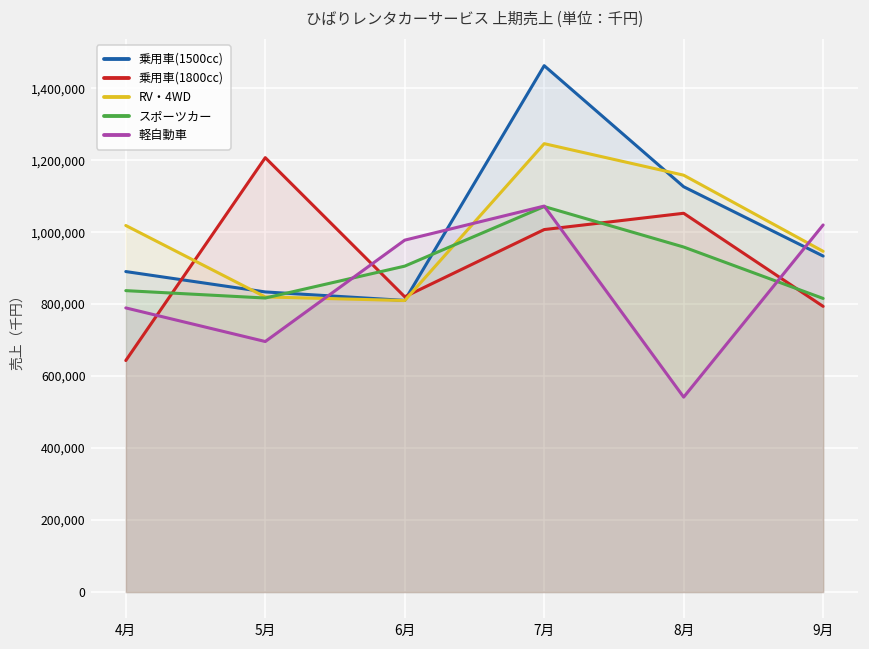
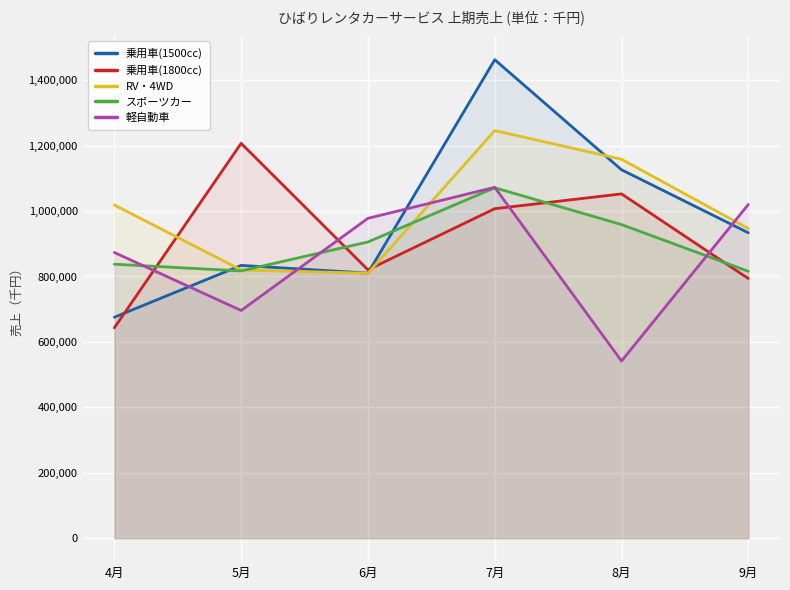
  {
    "乗用車(1500cc)": {
-     "4月": "890,000",
+     "4月": "680,000",
      "5月": "830,000",
      "7月": "1,460,000",
      "8月": "1,130,000",
      "9月": "930,000"
    },
    "乗用車(1800cc)": {
      "4月": "640,000",
      "5月": "1,210,000",
      "6月": "820,000",
      "7月": "1,010,000",
      "8月": "1,050,000",
      "9月": "790,000"
    },
    "RV・4WD": {
      "4月": "1,020,000",
      "7月": "1,250,000",
      "8月": "1,160,000",
      "9月": "950,000"
    },
    "スポーツカー": {
      "4月": "840,000",
      "6月": "910,000",
      "8月": "960,000",
      "9月": "820,000"
    },
    "軽自動車": {
-     "4月": "790,000",
+     "4月": "870,000",
      "5月": "700,000",
      "6月": "980,000",
      "8月": "540,000",
      "9月": "1,020,000"
    }
  }
